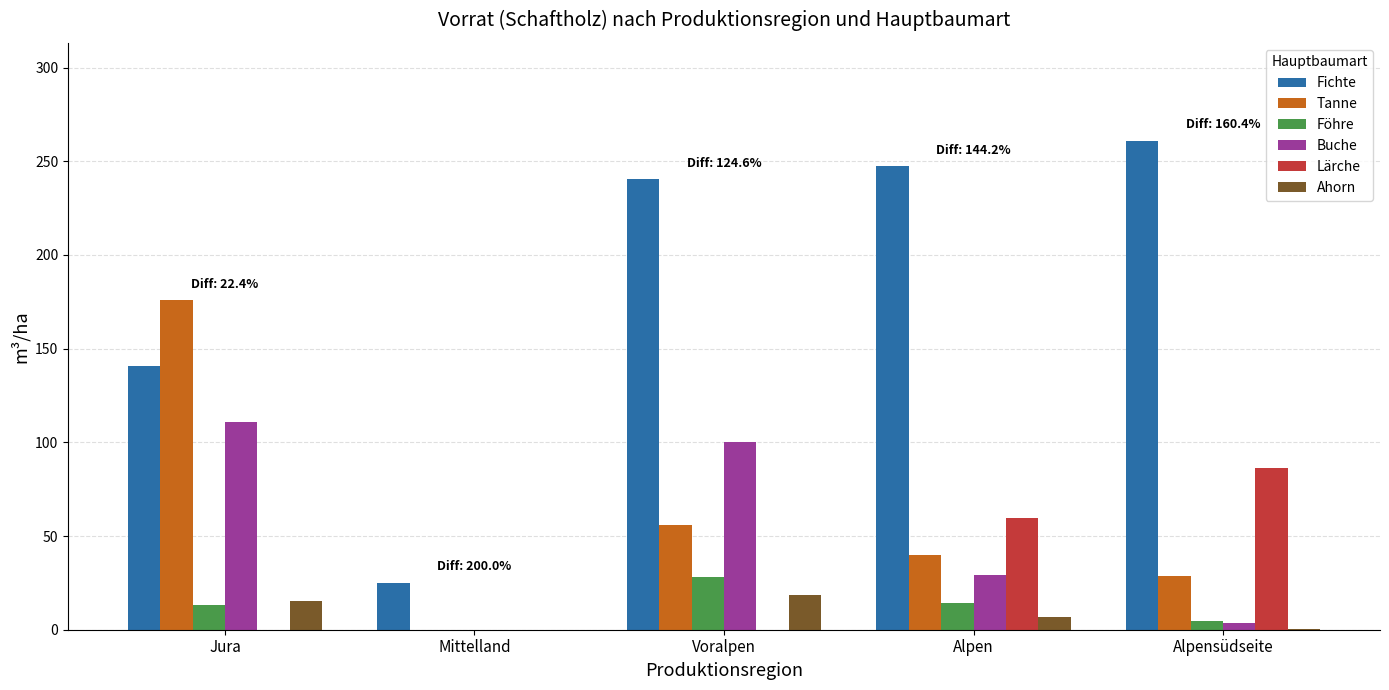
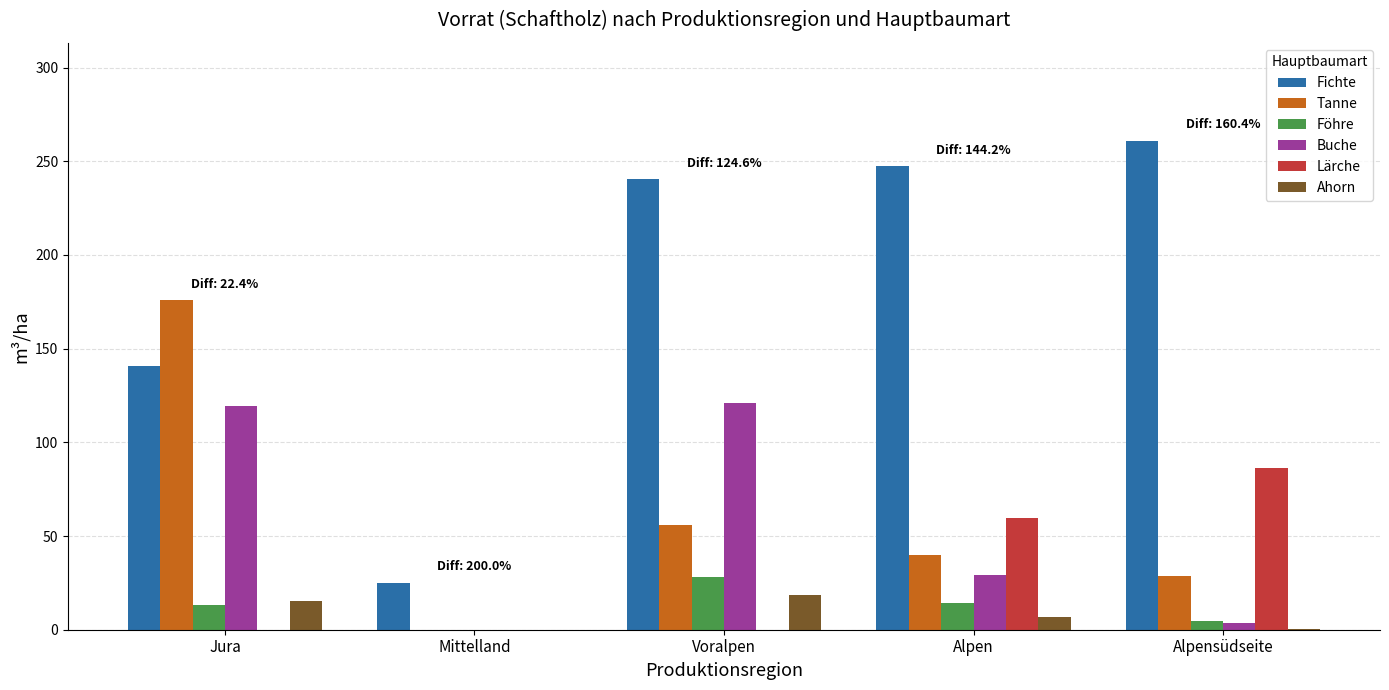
  {
    "Fichte": {
      "Jura": 141,
      "Mittelland": 25,
      "Voralpen": 241,
      "Alpen": 247,
      "Alpensüdseite": 261
    },
    "Föhre": {
      "Jura": 13,
      "Mittelland": 0,
      "Voralpen": 28,
      "Alpen": 14,
      "Alpensüdseite": 5
    },
    "Buche": {
-     "Jura": 111,
+     "Jura": 120,
      "Mittelland": 0,
-     "Voralpen": 100,
+     "Voralpen": 121,
      "Alpen": 29,
      "Alpensüdseite": 4
    },
    "Ahorn": {
      "Jura": 15,
      "Mittelland": 0,
      "Voralpen": 18,
      "Alpen": 7
    }
  }
